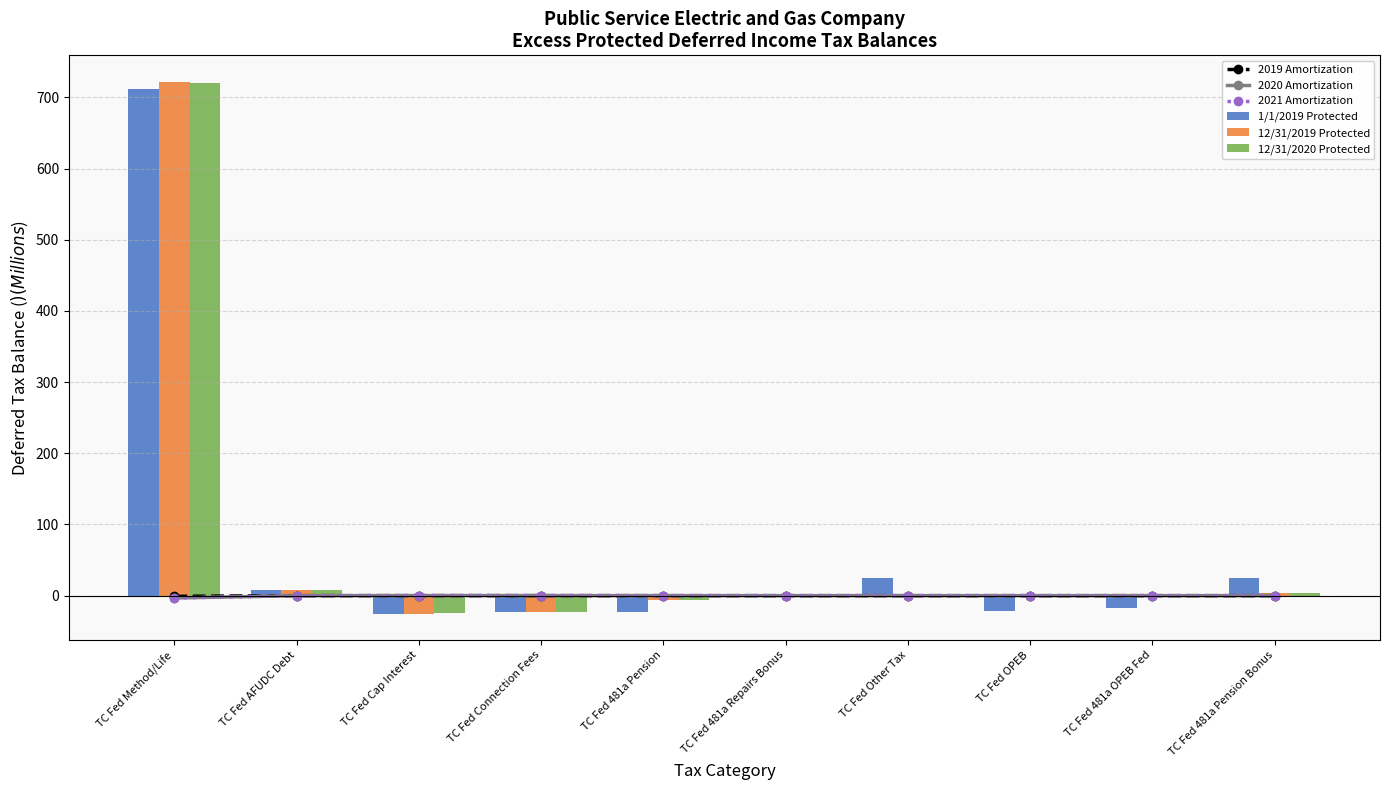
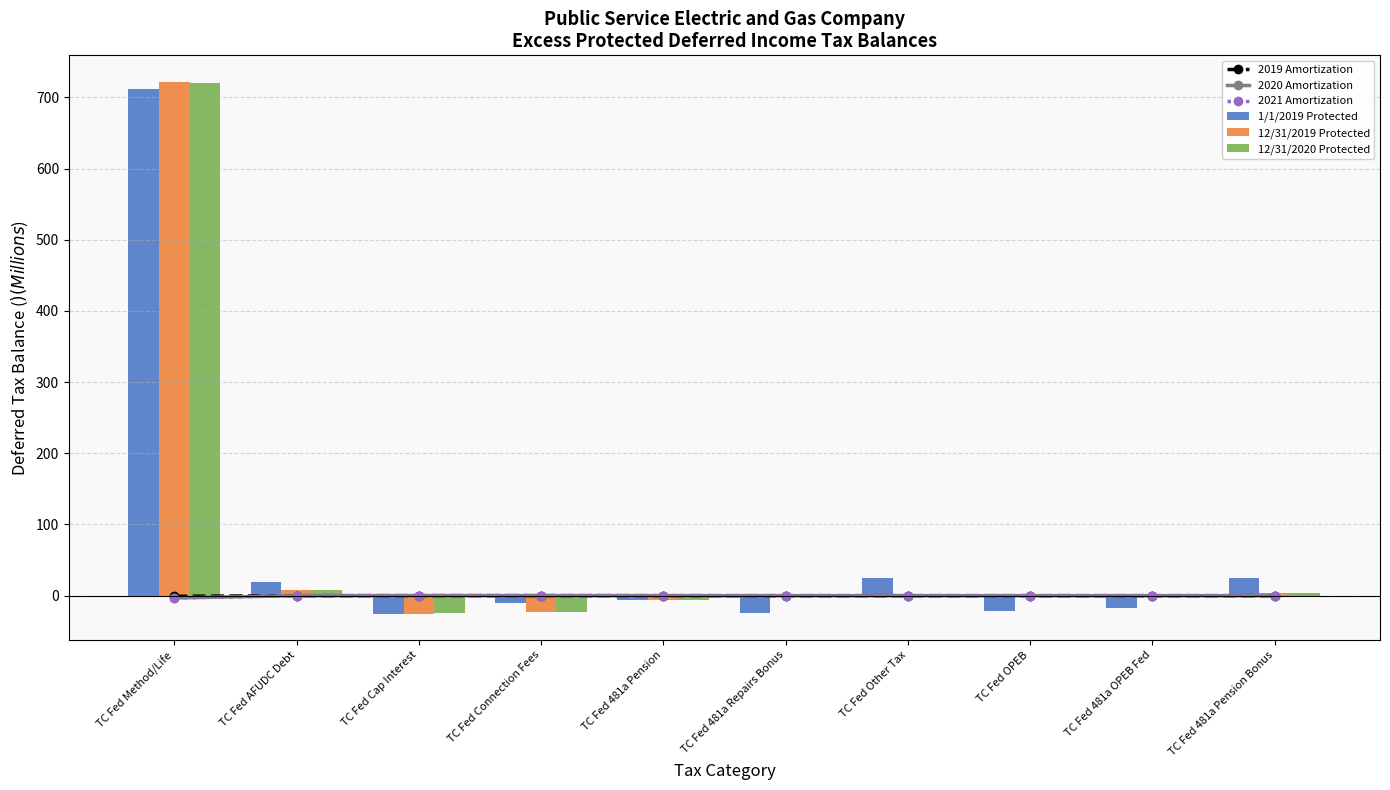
  {
    "1/1/2019 Protected": {
      "TC Fed Method/Life": 710,
-     "TC Fed AFUDC Debt": 10,
+     "TC Fed AFUDC Debt": 20,
      "TC Fed Cap Interest": -30,
-     "TC Fed Connection Fees": -20,
-     "TC Fed 481a Pension": -20,
-     "TC Fed 481a Repairs Bonus": 0,
+     "TC Fed Connection Fees": -10,
+     "TC Fed 481a Pension": -10,
+     "TC Fed 481a Repairs Bonus": -20,
      "TC Fed Other Tax": 30,
      "TC Fed OPEB": -20,
      "TC Fed 481a OPEB Fed": -20,
      "TC Fed 481a Pension Bonus": 30
    },
    "12/31/2019 Protected": {
      "TC Fed Method/Life": 720,
      "TC Fed AFUDC Debt": 10,
      "TC Fed Cap Interest": -30,
      "TC Fed Connection Fees": -20,
      "TC Fed 481a Pension": -10,
      "TC Fed 481a Pension Bonus": 0
    },
    "12/31/2020 Protected": {
      "TC Fed Method/Life": 720,
      "TC Fed AFUDC Debt": 10,
      "TC Fed Cap Interest": -30,
      "TC Fed Connection Fees": -20,
      "TC Fed 481a Pension": -10,
      "TC Fed 481a Pension Bonus": 0
    }
  }
